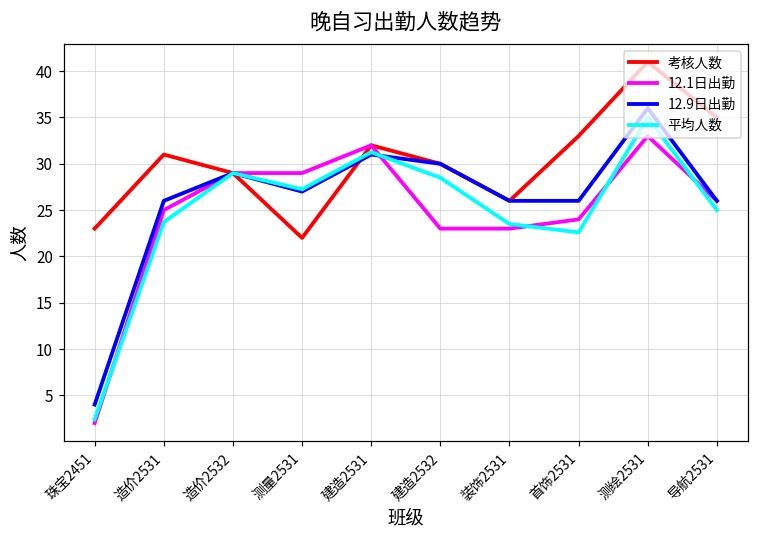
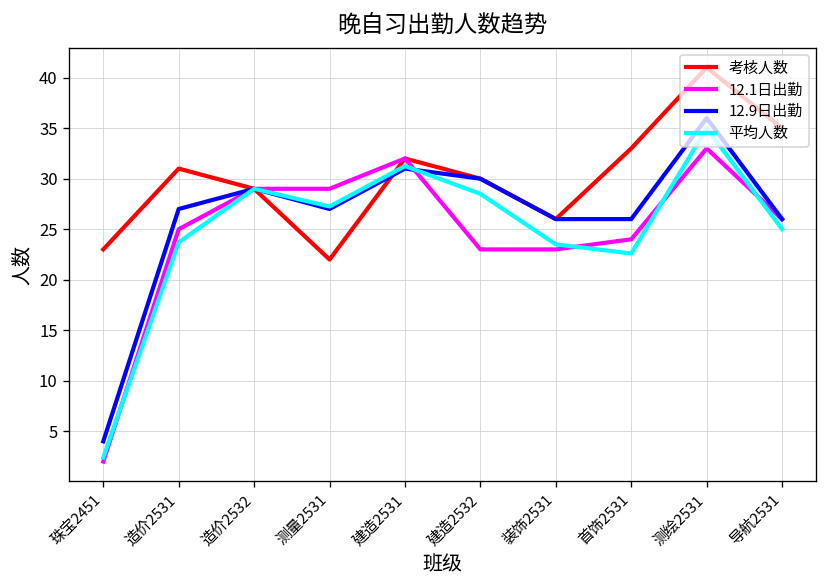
  {
    "考核人数": {
      "珠宝2451": 23,
      "造价2531": 31,
      "测量2531": 22,
      "首饰2531": 33
    },
    "12.1日出勤": {
      "珠宝2451": 2,
      "造价2531": 25,
      "测量2531": 29,
      "建造2532": 23,
      "装饰2531": 23,
      "首饰2531": 24
    },
    "12.9日出勤": {
      "珠宝2451": 4,
-     "造价2531": 26,
+     "造价2531": 27,
      "首饰2531": 26
    },
    "平均人数": {
      "珠宝2451": 2,
      "造价2531": 24,
      "建造2532": 29,
      "装饰2531": 24,
      "首饰2531": 23,
      "导航2531": 25
    }
  }
